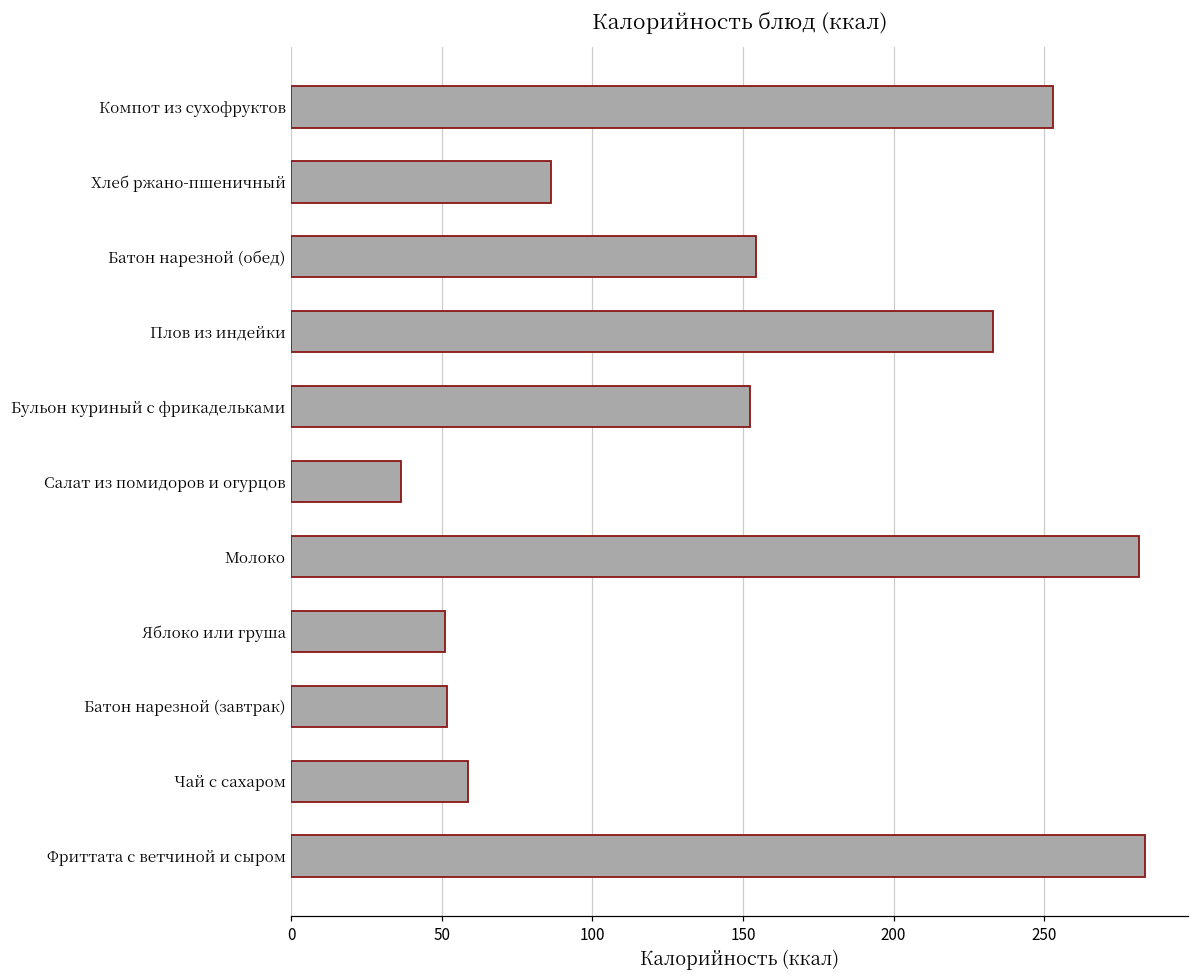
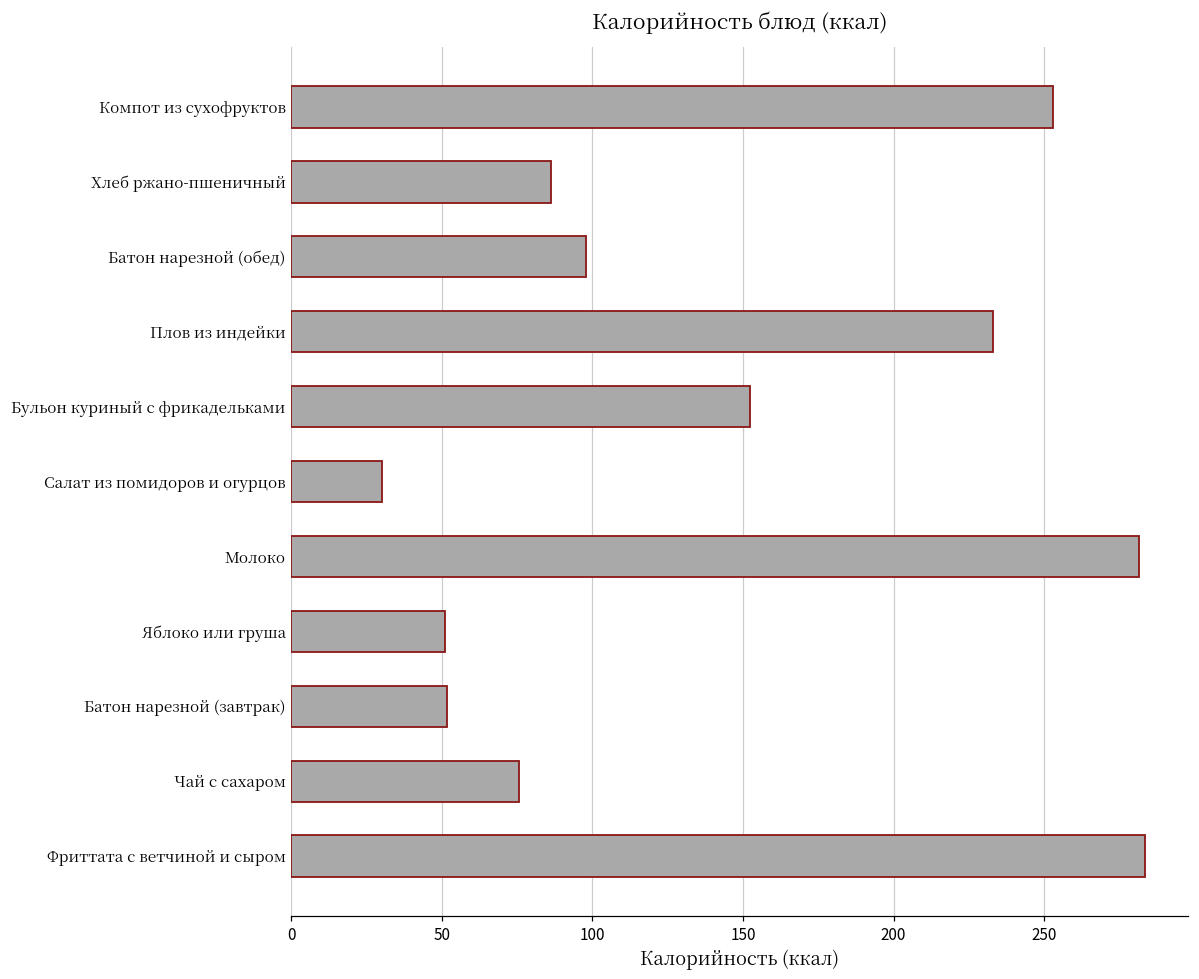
  {
    "Компот из сухофруктов": 253,
    "Хлеб ржано-пшеничный": 86,
-   "Батон нарезной (обед)": 154,
+   "Батон нарезной (обед)": 98,
    "Плов из индейки": 233,
    "Бульон куриный с фрикадельками": 152,
-   "Салат из помидоров и огурцов": 37,
+   "Салат из помидоров и огурцов": 30,
    "Молоко": 282,
    "Яблоко или груша": 51,
    "Батон нарезной (завтрак)": 52,
-   "Чай с сахаром": 59,
+   "Чай с сахаром": 76,
    "Фриттата с ветчиной и сыром": 284
  }
